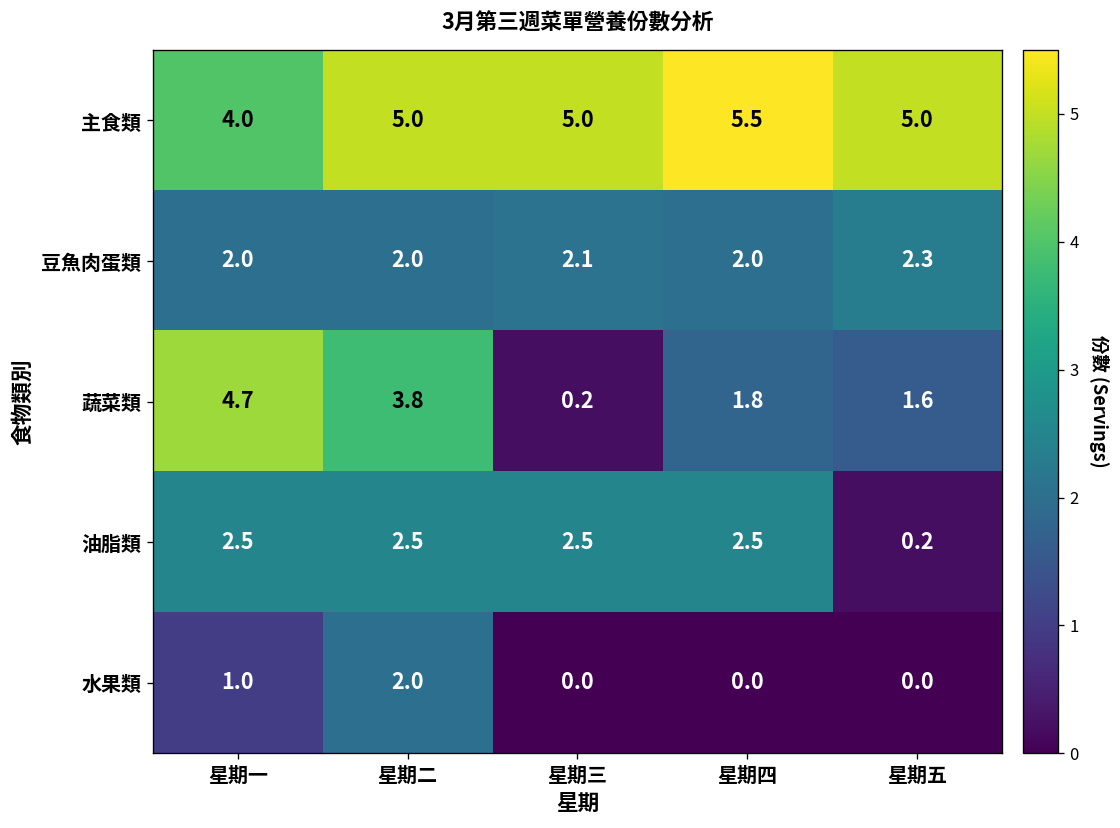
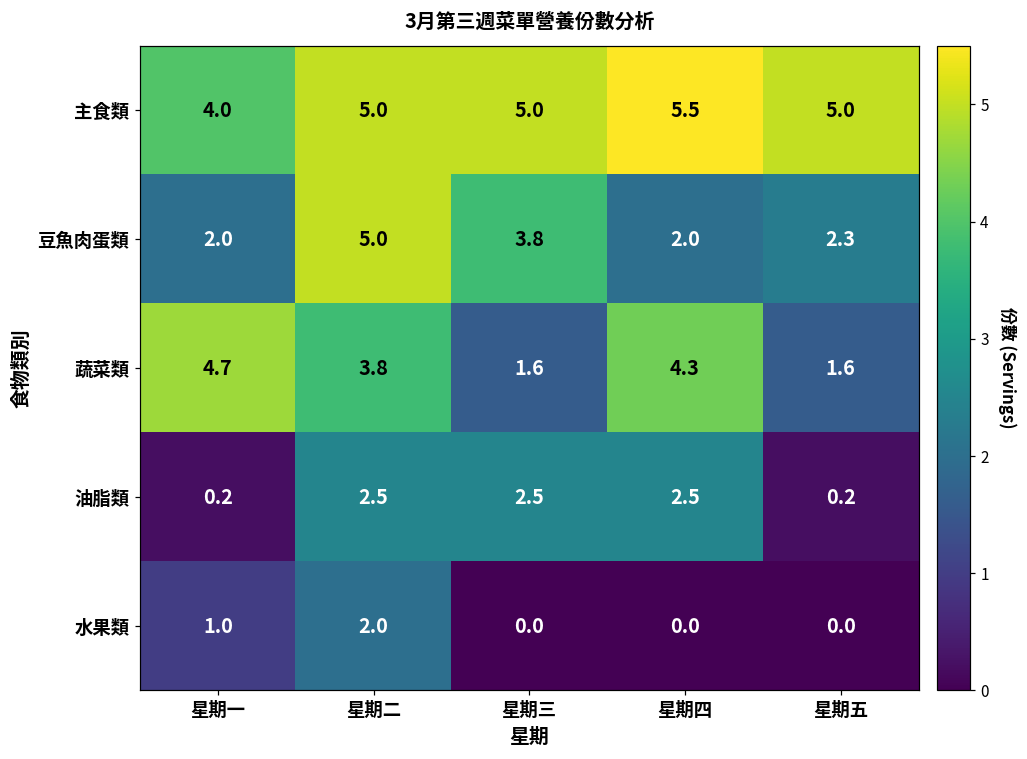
  {
    "主食類": {
      "星期一": 4.0,
      "星期二": 5.0,
      "星期三": 5.0,
      "星期四": 5.5,
      "星期五": 5.0
    },
    "豆魚肉蛋類": {
      "星期一": 2.0,
-     "星期二": 2.0,
-     "星期三": 2.1,
+     "星期二": 5.0,
+     "星期三": 3.8,
      "星期四": 2.0,
      "星期五": 2.3
    },
    "蔬菜類": {
      "星期一": 4.7,
      "星期二": 3.8,
-     "星期三": 0.2,
-     "星期四": 1.8,
+     "星期三": 1.6,
+     "星期四": 4.3,
      "星期五": 1.6
    },
    "油脂類": {
-     "星期一": 2.5,
+     "星期一": 0.2,
      "星期二": 2.5,
      "星期三": 2.5,
      "星期四": 2.5,
      "星期五": 0.2
    },
    "水果類": {
      "星期一": 1.0,
      "星期二": 2.0,
      "星期三": 0.0,
      "星期四": 0.0,
      "星期五": 0.0
    }
  }
